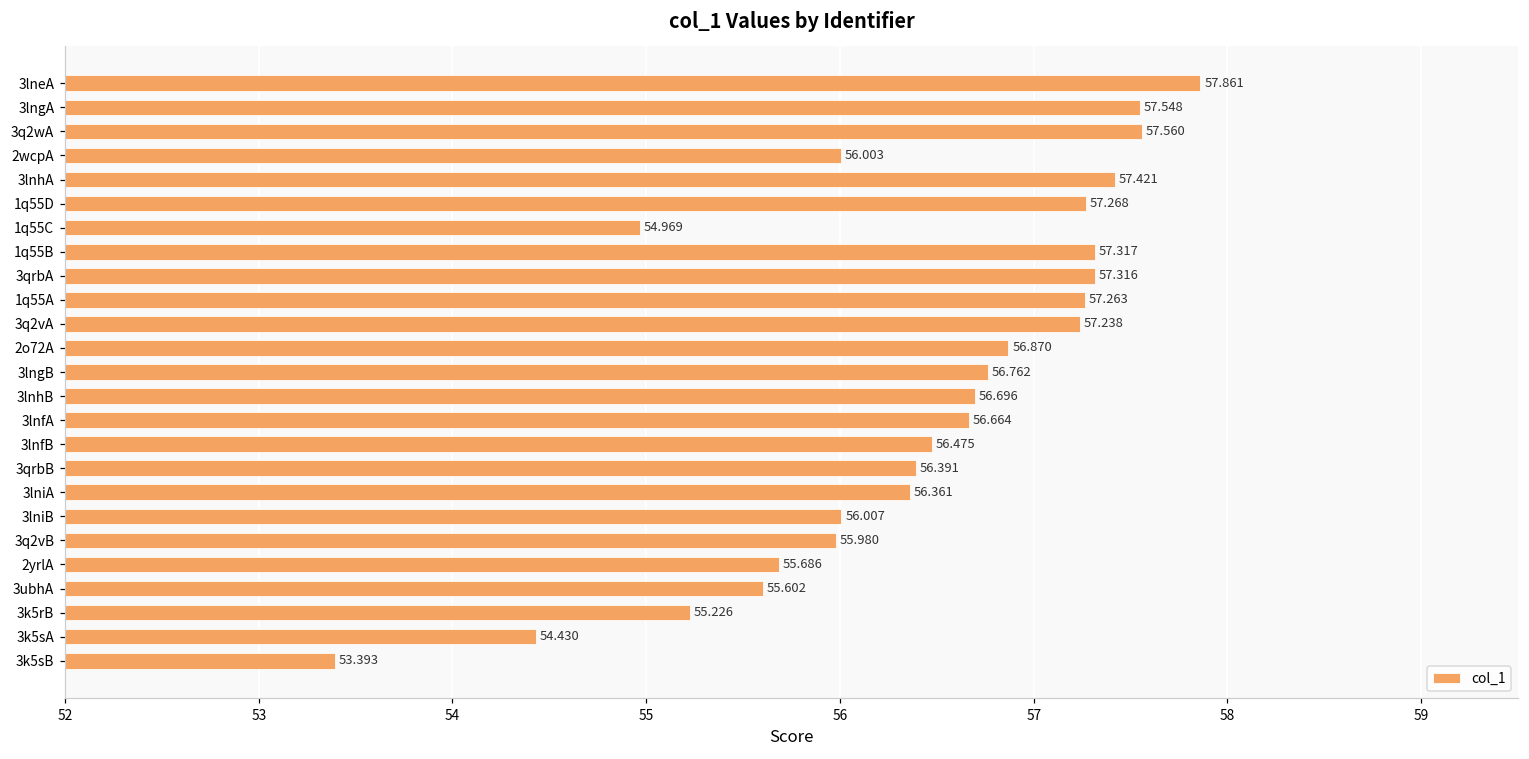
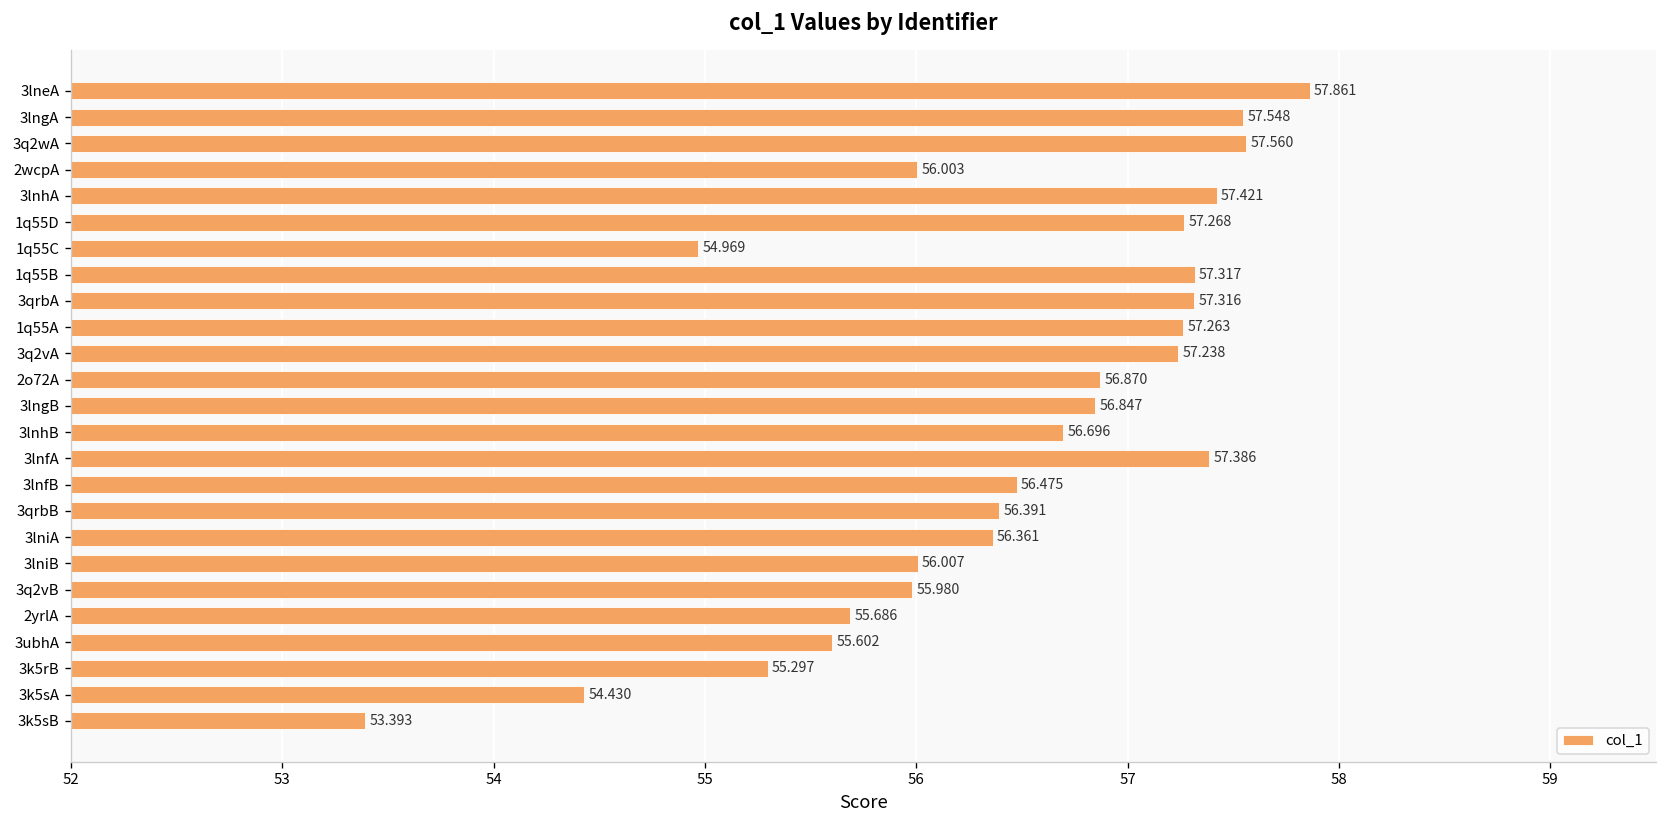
  {
    "3lneA": 57.861,
    "3lngA": 57.548,
    "3q2wA": 57.560,
    "2wcpA": 56.003,
    "3lnhA": 57.421,
    "1q55D": 57.268,
    "1q55C": 54.969,
    "1q55B": 57.317,
    "3qrbA": 57.316,
    "1q55A": 57.263,
    "3q2vA": 57.238,
    "2o72A": 56.870,
-   "3lngB": 56.762,
+   "3lngB": 56.847,
    "3lnhB": 56.696,
-   "3lnfA": 56.664,
+   "3lnfA": 57.386,
    "3lnfB": 56.475,
    "3qrbB": 56.391,
    "3lniA": 56.361,
    "3lniB": 56.007,
    "3q2vB": 55.980,
    "2yrlA": 55.686,
    "3ubhA": 55.602,
-   "3k5rB": 55.226,
+   "3k5rB": 55.297,
    "3k5sA": 54.430,
    "3k5sB": 53.393
  }
